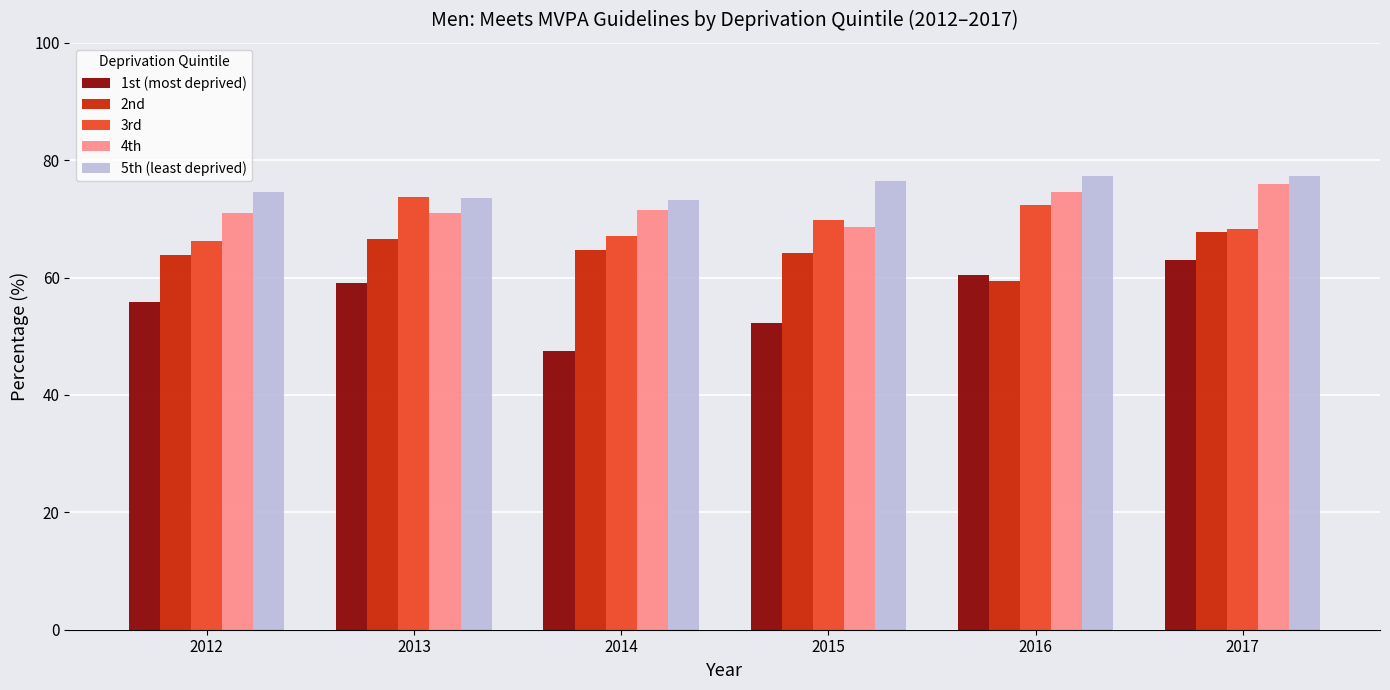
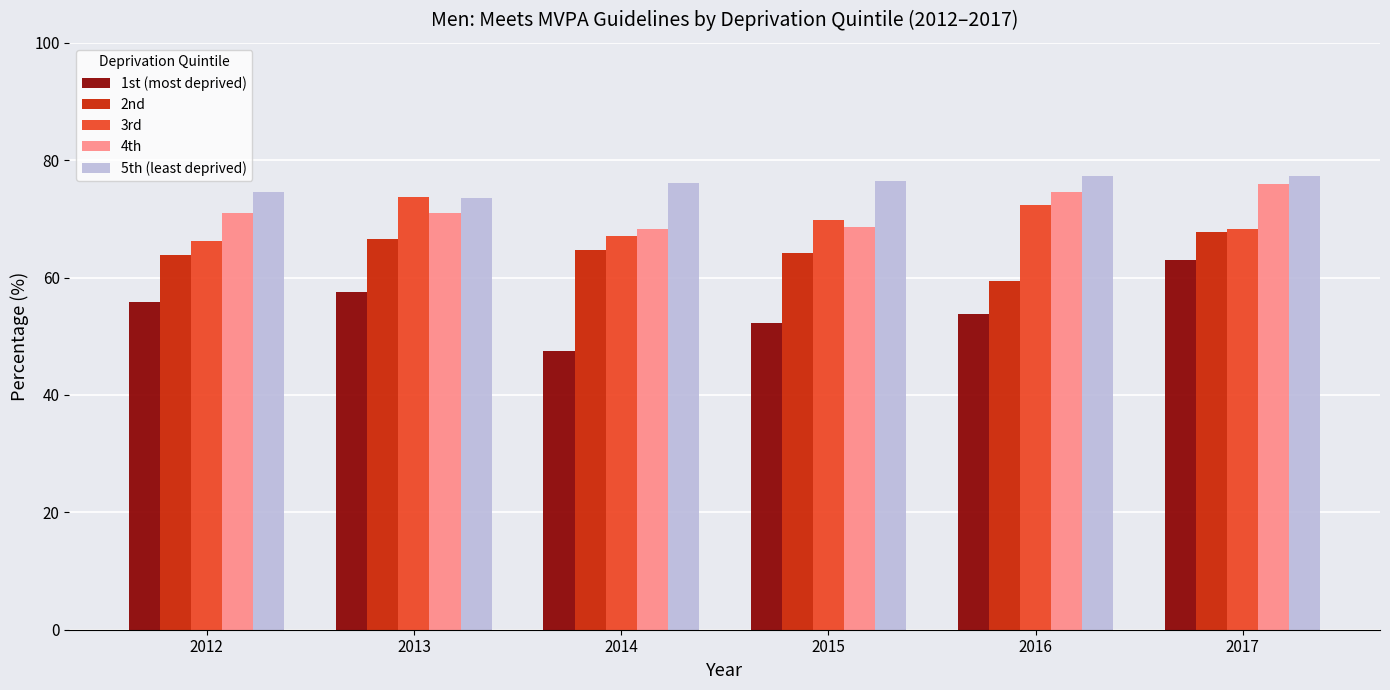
  {
    "1st (most deprived)": {
      "2012": 56,
-     "2013": 59,
+     "2013": 58,
      "2014": 48,
      "2015": 52,
-     "2016": 61,
+     "2016": 54,
      "2017": 63
    },
    "4th": {
      "2012": 71,
      "2013": 71,
-     "2014": 72,
+     "2014": 68,
      "2015": 69,
      "2016": 75,
      "2017": 76
    },
    "5th (least deprived)": {
      "2012": 75,
      "2013": 73,
-     "2014": 73,
+     "2014": 76,
      "2015": 76,
      "2016": 77,
      "2017": 77
    }
  }
